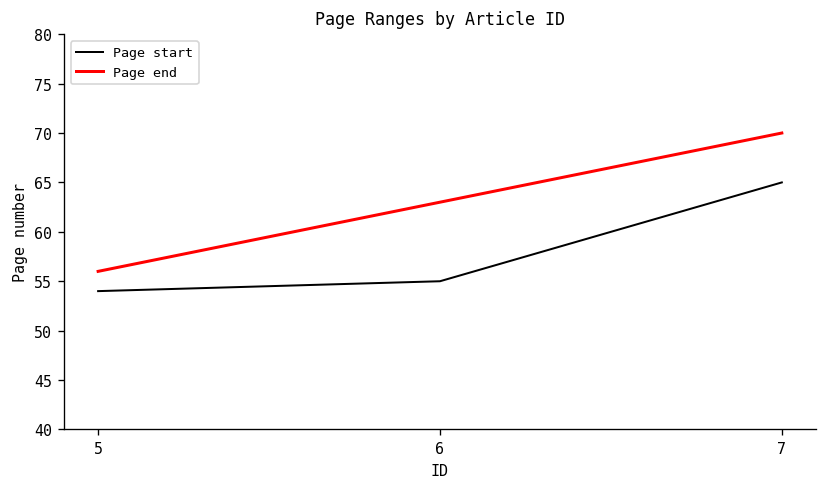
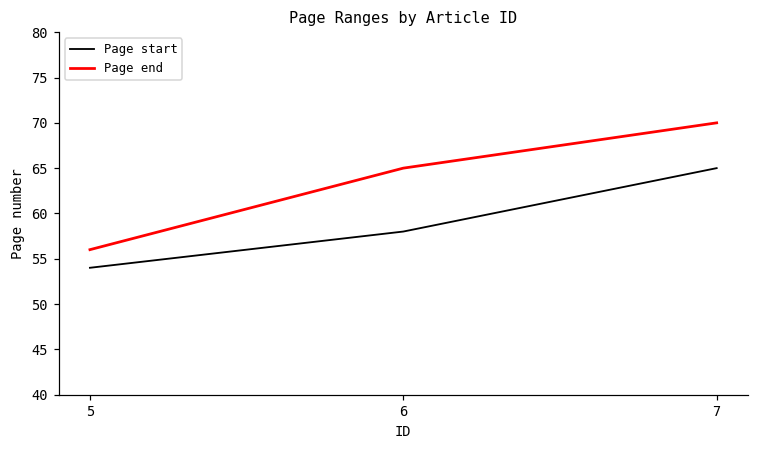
  {
    "Page start": {
      "5": 54,
-     "6": 55,
+     "6": 58,
      "7": 65
    },
    "Page end": {
      "5": 56,
-     "6": 63,
+     "6": 65,
      "7": 70
    }
  }
